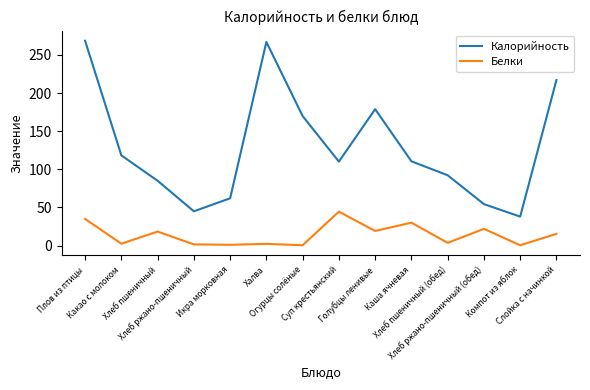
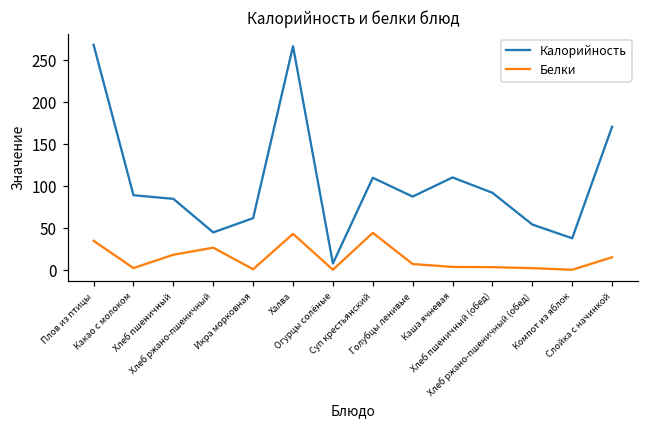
  {
    "Калорийность": {
      "Плов из птицы": 270,
-     "Какао с молоком": 120,
+     "Какао с молоком": 90,
      "Хлеб пшеничный": 90,
      "Хлеб ржано-пшеничный": 50,
      "Икра морковная": 60,
      "Халва": 270,
-     "Огурцы солёные": 170,
+     "Огурцы солёные": 10,
      "Суп крестьянский": 110,
-     "Голубцы ленивые": 180,
+     "Голубцы ленивые": 90,
      "Каша ячневая": 110,
      "Хлеб пшеничный (обед)": 90,
      "Хлеб ржано-пшеничный (обед)": 50,
      "Компот из яблок": 40,
-     "Слойка с начинкой": 220
+     "Слойка с начинкой": 170
    },
    "Белки": {
      "Плов из птицы": 40,
      "Какао с молоком": 0,
      "Хлеб пшеничный": 20,
-     "Хлеб ржано-пшеничный": 0,
+     "Хлеб ржано-пшеничный": 30,
      "Икра морковная": 0,
-     "Халва": 0,
+     "Халва": 40,
      "Огурцы солёные": 0,
      "Суп крестьянский": 40,
-     "Голубцы ленивые": 20,
-     "Каша ячневая": 30,
+     "Голубцы ленивые": 10,
+     "Каша ячневая": 0,
      "Хлеб пшеничный (обед)": 0,
-     "Хлеб ржано-пшеничный (обед)": 20,
+     "Хлеб ржано-пшеничный (обед)": 0,
      "Компот из яблок": 0,
      "Слойка с начинкой": 20
    }
  }
